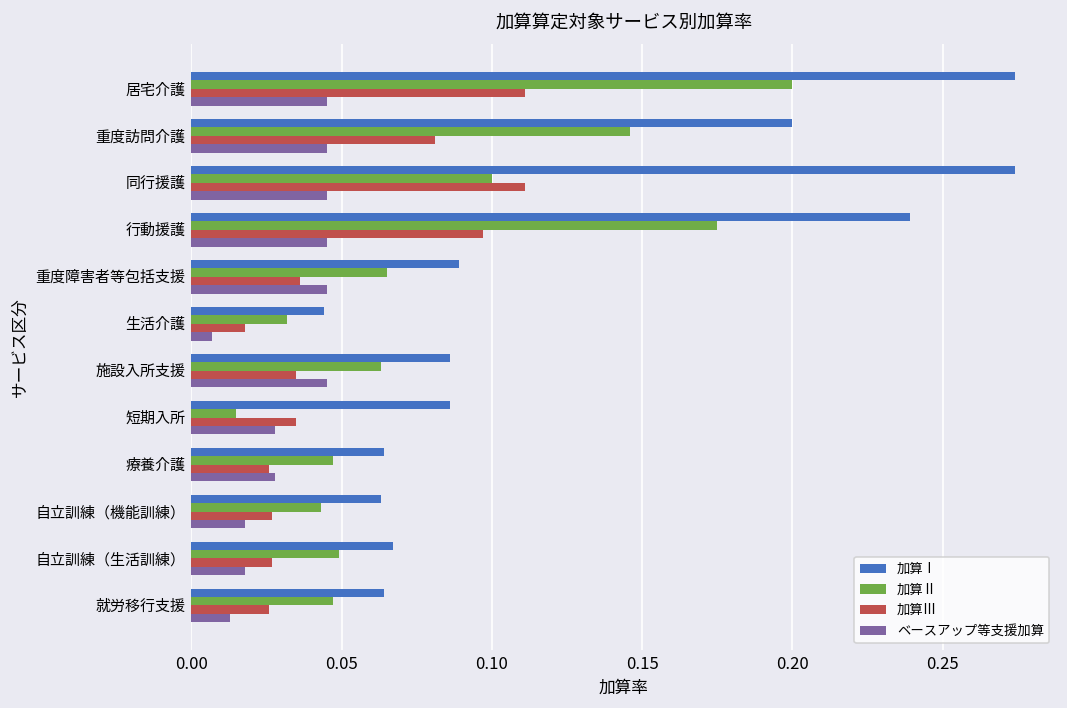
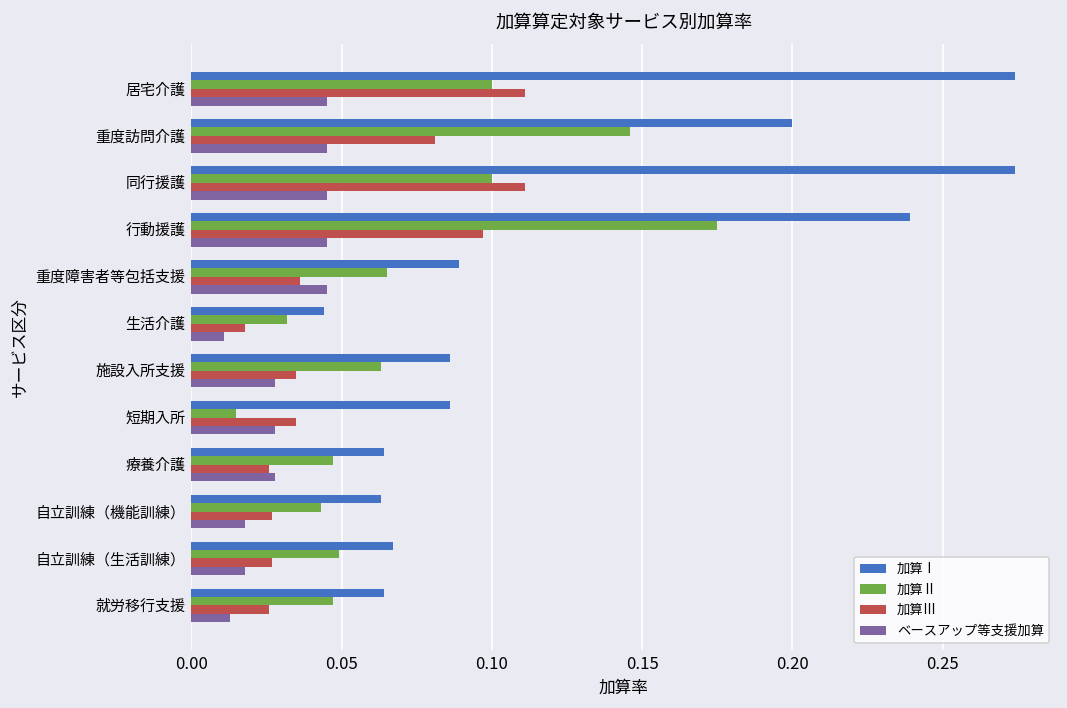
  {
    "加算Ⅰ": {
      "居宅介護": 0.274,
      "重度訪問介護": 0.200,
      "同行援護": 0.274,
      "行動援護": 0.239,
      "重度障害者等包括支援": 0.089,
      "生活介護": 0.044,
      "施設入所支援": 0.086,
      "短期入所": 0.086,
      "療養介護": 0.064,
      "自立訓練（機能訓練）": 0.063,
      "自立訓練（生活訓練）": 0.067,
      "就労移行支援": 0.064
    },
    "加算Ⅱ": {
-     "居宅介護": 0.2,
+     "居宅介護": 0.1,
      "重度訪問介護": 0.146,
      "同行援護": 0.1,
      "行動援護": 0.175,
      "重度障害者等包括支援": 0.065,
      "生活介護": 0.032,
      "施設入所支援": 0.063,
      "短期入所": 0.015,
      "療養介護": 0.047,
      "自立訓練（機能訓練）": 0.043,
      "自立訓練（生活訓練）": 0.049,
      "就労移行支援": 0.047
    },
    "加算Ⅲ": {
      "居宅介護": 0.111,
      "重度訪問介護": 0.081,
      "同行援護": 0.111,
      "行動援護": 0.097,
      "重度障害者等包括支援": 0.036,
      "生活介護": 0.018,
      "施設入所支援": 0.035,
      "短期入所": 0.035,
      "療養介護": 0.026,
      "自立訓練（機能訓練）": 0.027,
      "自立訓練（生活訓練）": 0.027,
      "就労移行支援": 0.026
    },
    "ベースアップ等支援加算": {
      "居宅介護": 0.045,
      "重度訪問介護": 0.045,
      "同行援護": 0.045,
      "行動援護": 0.045,
      "重度障害者等包括支援": 0.045,
-     "生活介護": 0.007,
-     "施設入所支援": 0.045,
+     "生活介護": 0.011,
+     "施設入所支援": 0.028,
      "短期入所": 0.028,
      "療養介護": 0.028,
      "自立訓練（機能訓練）": 0.018,
      "自立訓練（生活訓練）": 0.018,
      "就労移行支援": 0.013
    }
  }
